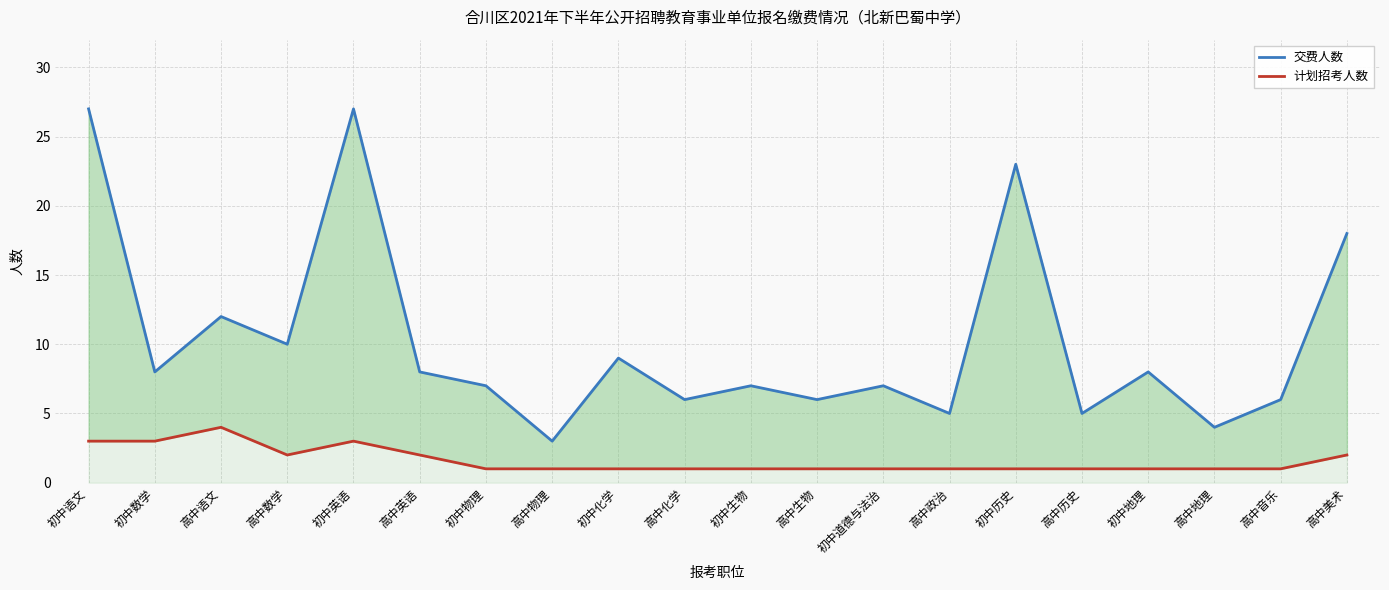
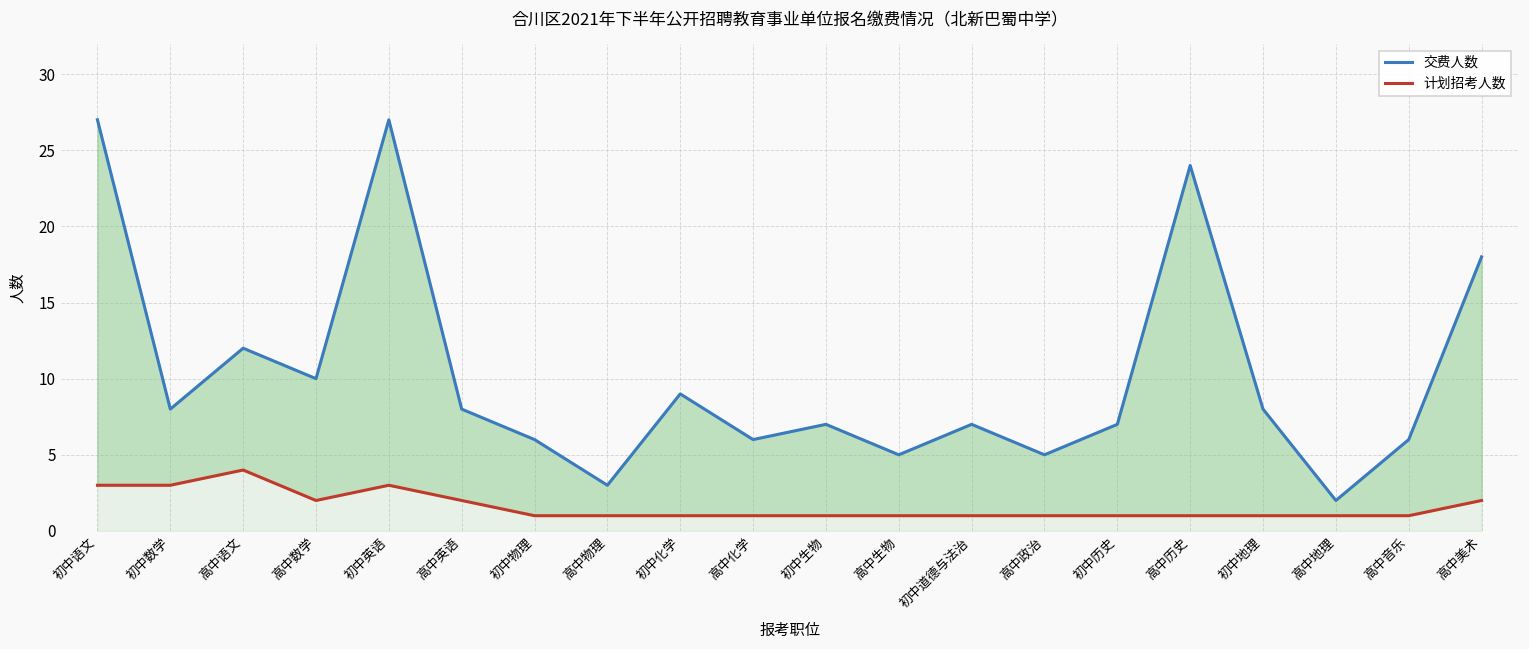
  {
    "交费人数": {
      "初中语文": 27,
      "初中数学": 8,
      "高中语文": 12,
      "高中数学": 10,
      "初中英语": 27,
      "高中英语": 8,
-     "初中物理": 7,
+     "初中物理": 6,
      "高中物理": 3,
      "初中化学": 9,
      "高中化学": 6,
      "初中生物": 7,
-     "高中生物": 6,
+     "高中生物": 5,
      "初中道德与法治": 7,
      "高中政治": 5,
-     "初中历史": 23,
-     "高中历史": 5,
+     "初中历史": 7,
+     "高中历史": 24,
      "初中地理": 8,
-     "高中地理": 4,
+     "高中地理": 2,
      "高中音乐": 6,
      "高中美术": 18
    },
    "计划招考人数": {
      "初中语文": 3,
      "初中数学": 3,
      "高中语文": 4,
      "高中数学": 2,
      "初中英语": 3,
      "高中英语": 2,
      "初中物理": 1,
      "高中物理": 1,
      "初中化学": 1,
      "高中化学": 1,
      "初中生物": 1,
      "高中生物": 1,
      "初中道德与法治": 1,
      "高中政治": 1,
      "初中历史": 1,
      "高中历史": 1,
      "初中地理": 1,
      "高中地理": 1,
      "高中音乐": 1,
      "高中美术": 2
    }
  }
